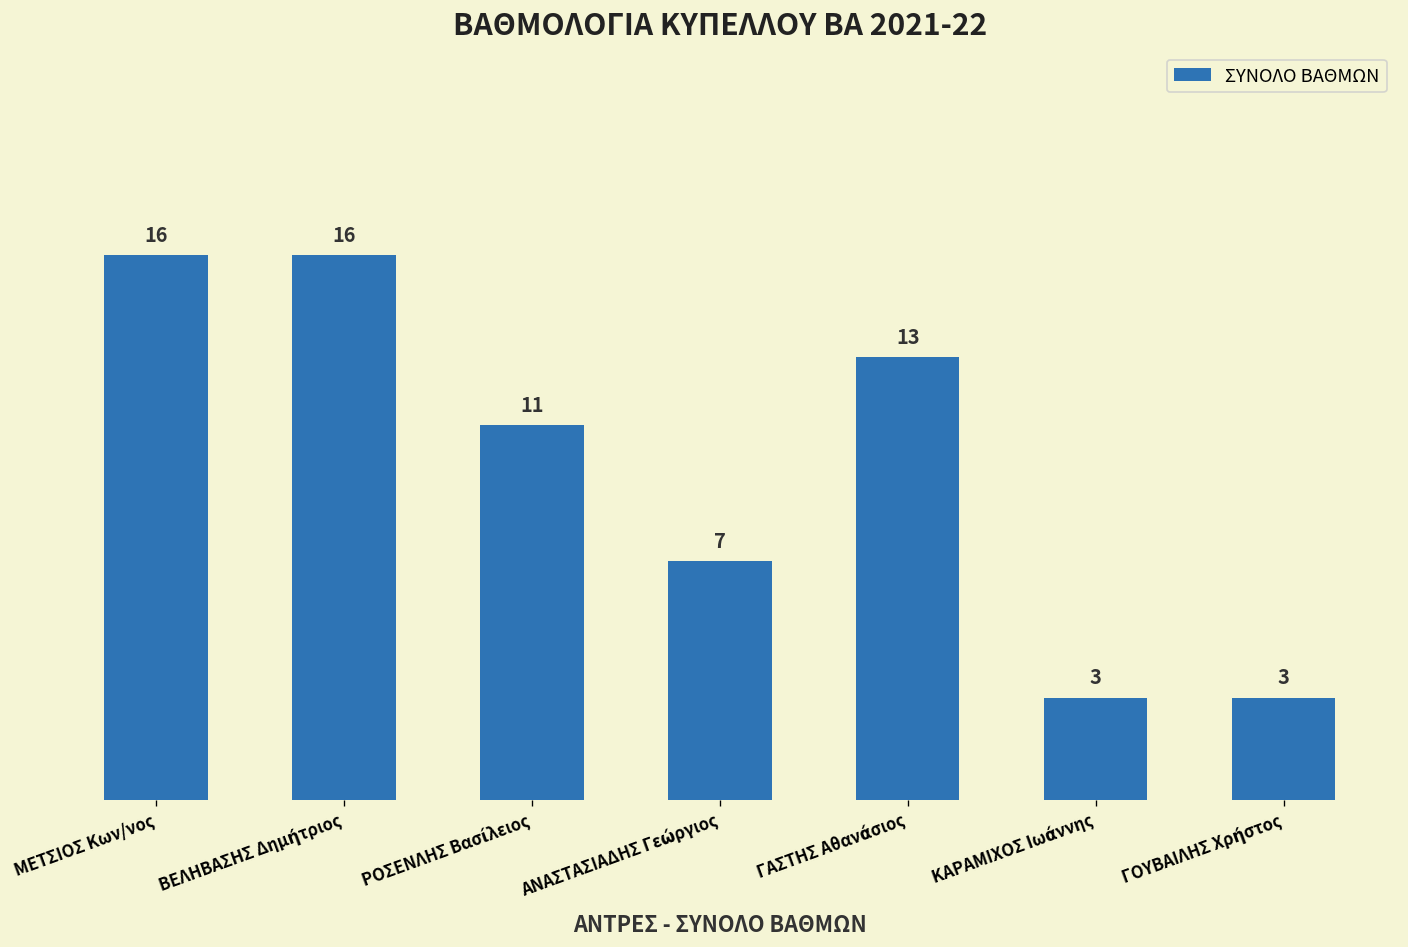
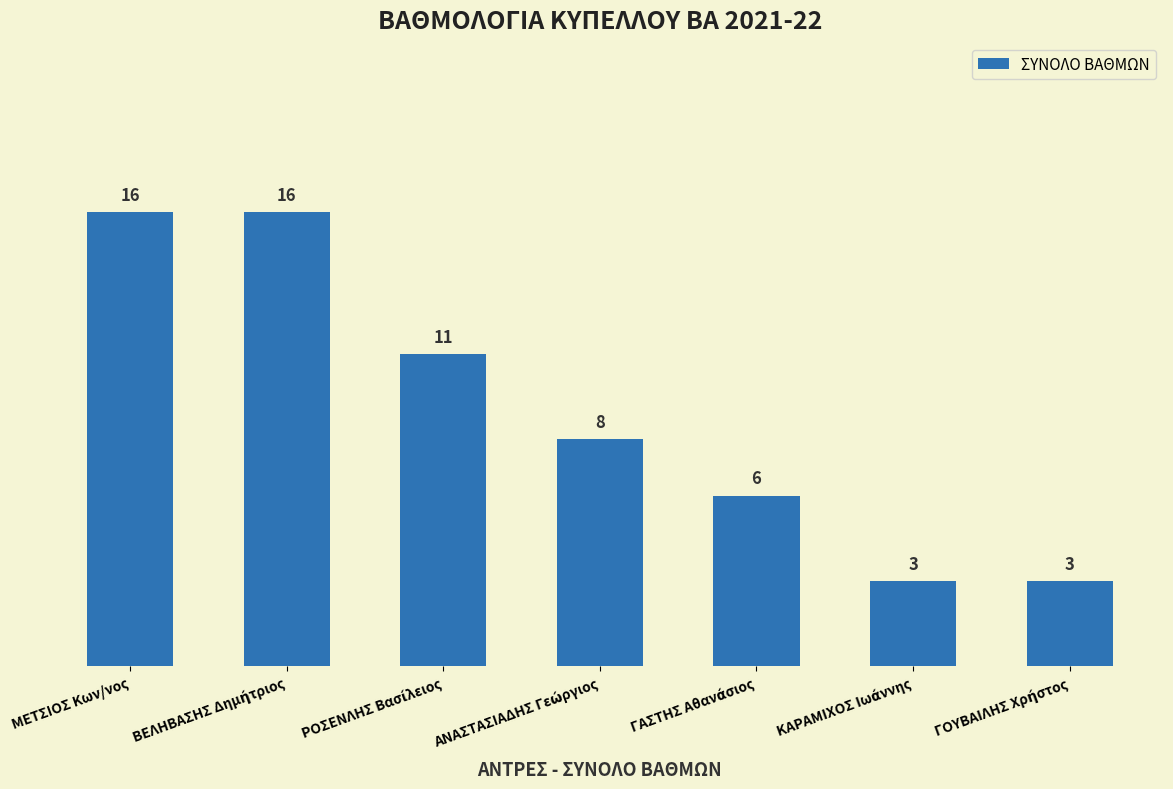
  {
    "ΜΕΤΣΙΟΣ Κων/νος": 16,
    "ΒΕΛΗΒΑΣΗΣ Δημήτριος": 16,
    "ΡΟΣΕΝΛΗΣ Βασίλειος": 11,
-   "ΑΝΑΣΤΑΣΙΑΔΗΣ Γεώργιος": 7,
-   "ΓΑΣΤΗΣ Αθανάσιος": 13,
+   "ΑΝΑΣΤΑΣΙΑΔΗΣ Γεώργιος": 8,
+   "ΓΑΣΤΗΣ Αθανάσιος": 6,
    "ΚΑΡΑΜΙΧΟΣ Ιωάννης": 3,
    "ΓΟΥΒΑΙΛΗΣ Χρήστος": 3
  }
